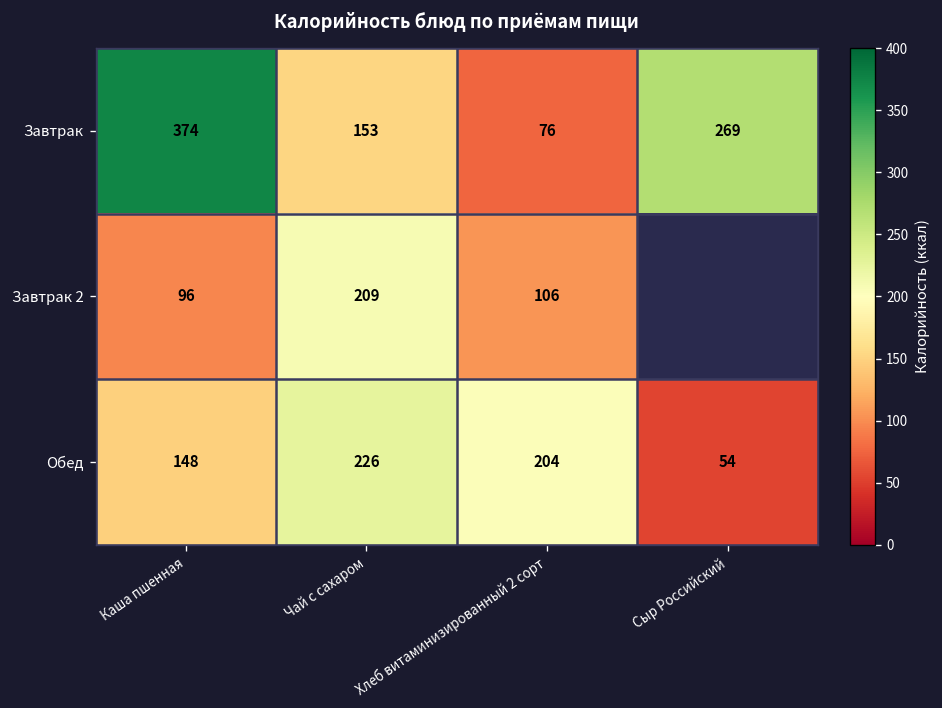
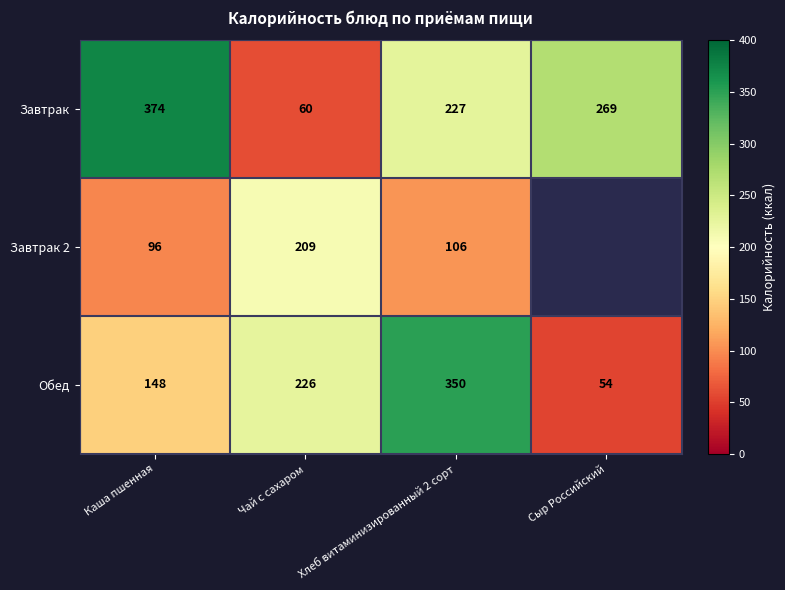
  {
    "Завтрак": {
      "Каша пшенная": 374,
-     "Чай с сахаром": 153,
-     "Хлеб витаминизированный 2 сорт": 76,
+     "Чай с сахаром": 60,
+     "Хлеб витаминизированный 2 сорт": 227,
      "Сыр Российский": 269
    },
    "Завтрак 2": {
      "Каша пшенная": 96,
      "Чай с сахаром": 209,
      "Хлеб витаминизированный 2 сорт": 106
    },
    "Обед": {
      "Каша пшенная": 148,
      "Чай с сахаром": 226,
-     "Хлеб витаминизированный 2 сорт": 204,
+     "Хлеб витаминизированный 2 сорт": 350,
      "Сыр Российский": 54
    }
  }
